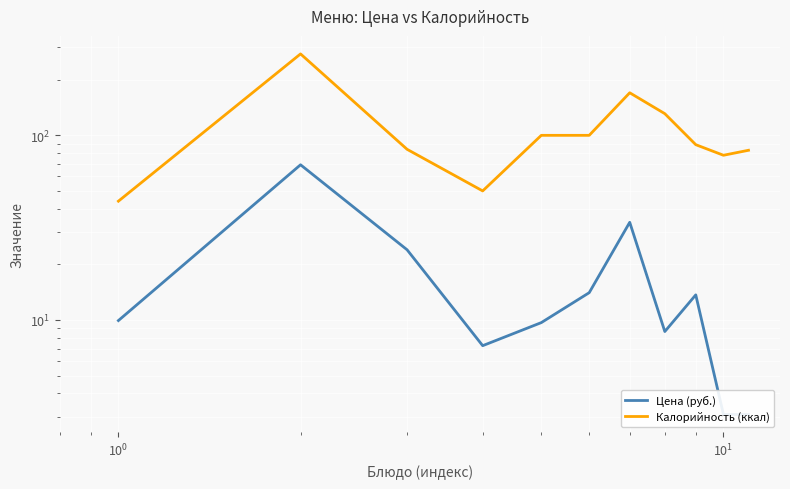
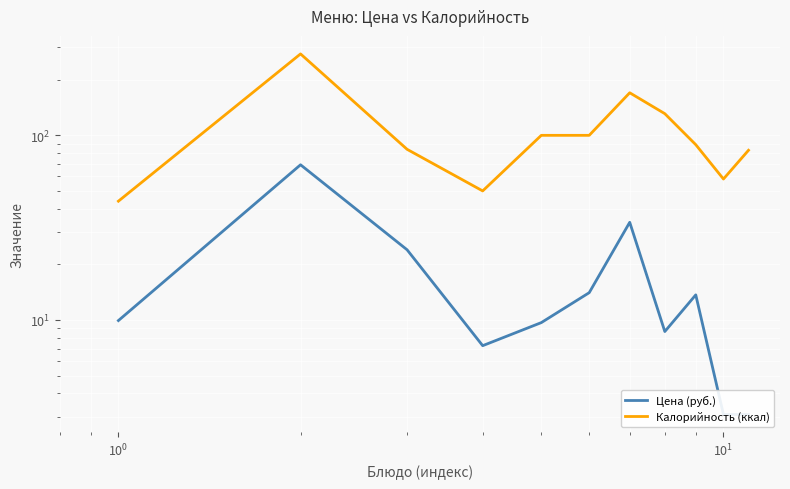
  {
    "Цена (руб.)": {
      "10^0": 10
    },
    "Калорийность (ккал)": {
      "10^0": 44,
-     "10^1": 78
+     "10^1": 58
    }
  }
